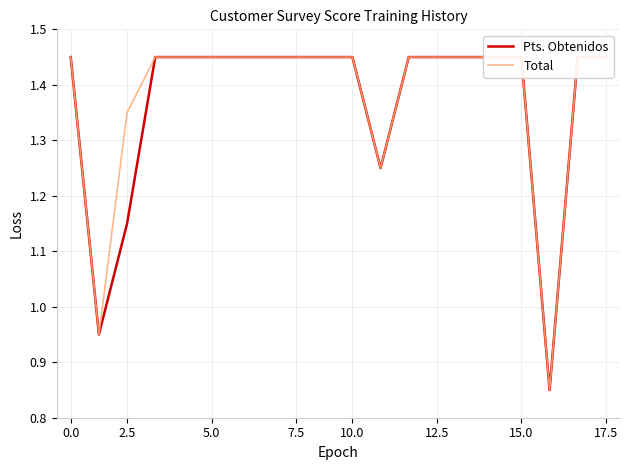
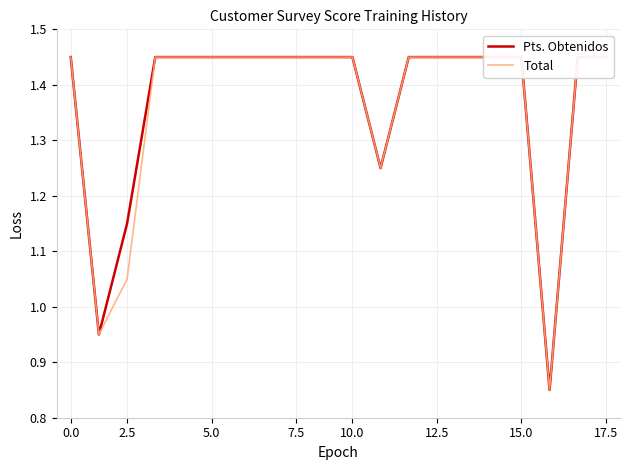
  {
    "Pts. Obtenidos": {
      "2.5": 1.15
    },
    "Total": {
-     "2.5": 1.35
+     "2.5": 1.05
    }
  }
